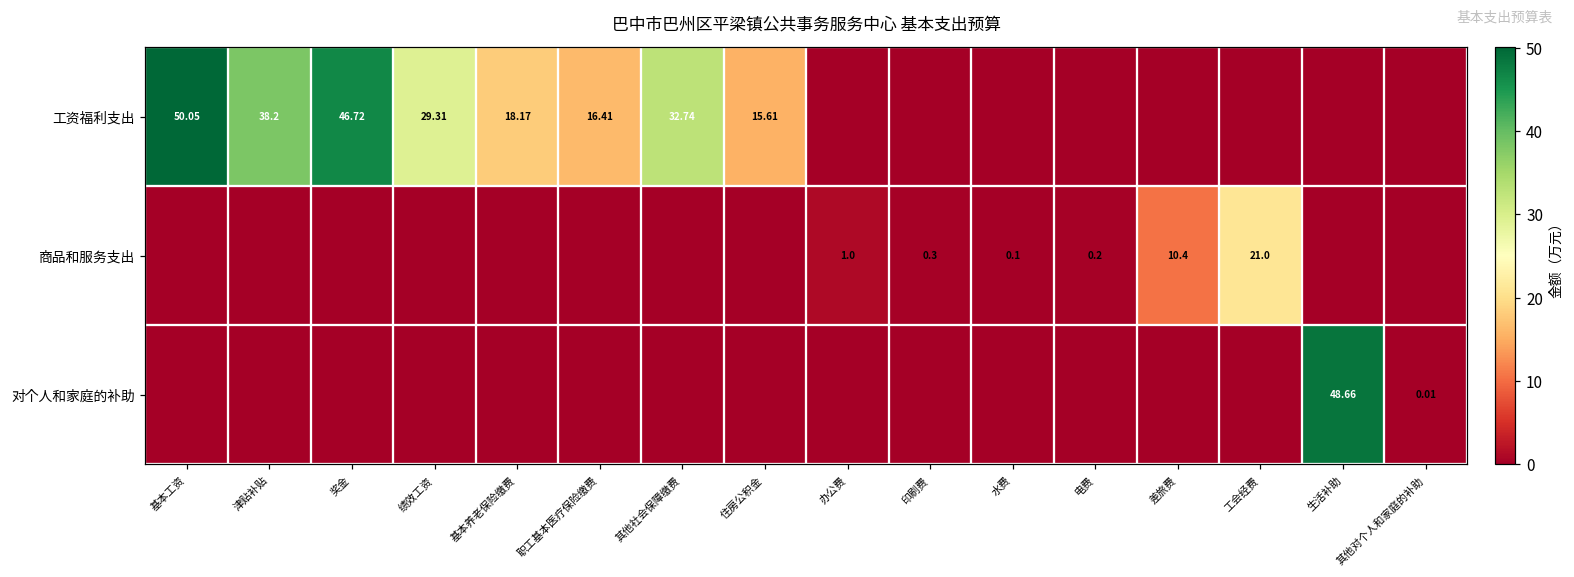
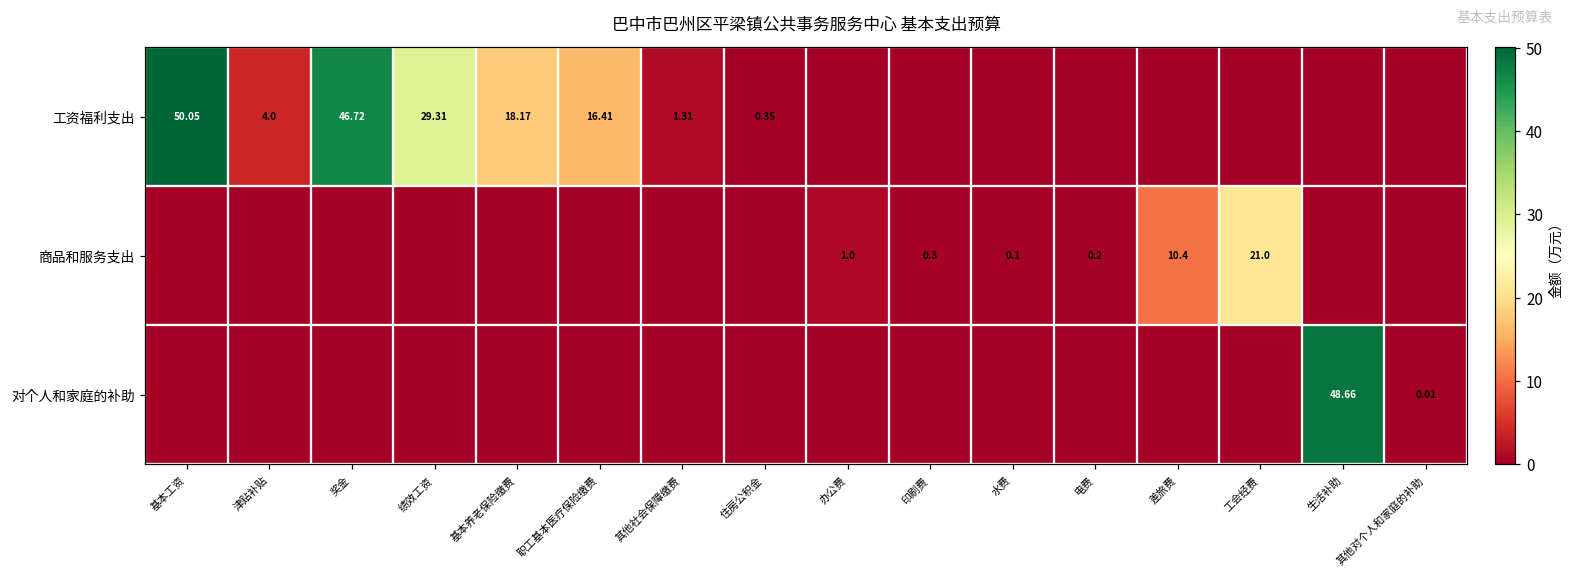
  {
    "工资福利支出": {
      "基本工资": 50.05,
-     "津贴补贴": 38.2,
+     "津贴补贴": 4.0,
      "奖金": 46.72,
      "绩效工资": 29.31,
      "基本养老保险缴费": 18.17,
      "职工基本医疗保险缴费": 16.41,
-     "其他社会保障缴费": 32.74,
-     "住房公积金": 15.61
+     "其他社会保障缴费": 1.31,
+     "住房公积金": 0.35
    },
    "商品和服务支出": {
      "办公费": 1.0,
      "印刷费": 0.3,
      "水费": 0.1,
      "电费": 0.2,
      "差旅费": 10.4,
      "工会经费": 21.0
    },
    "对个人和家庭的补助": {
      "生活补助": 48.66,
      "其他对个人和家庭的补助": 0.01
    }
  }
